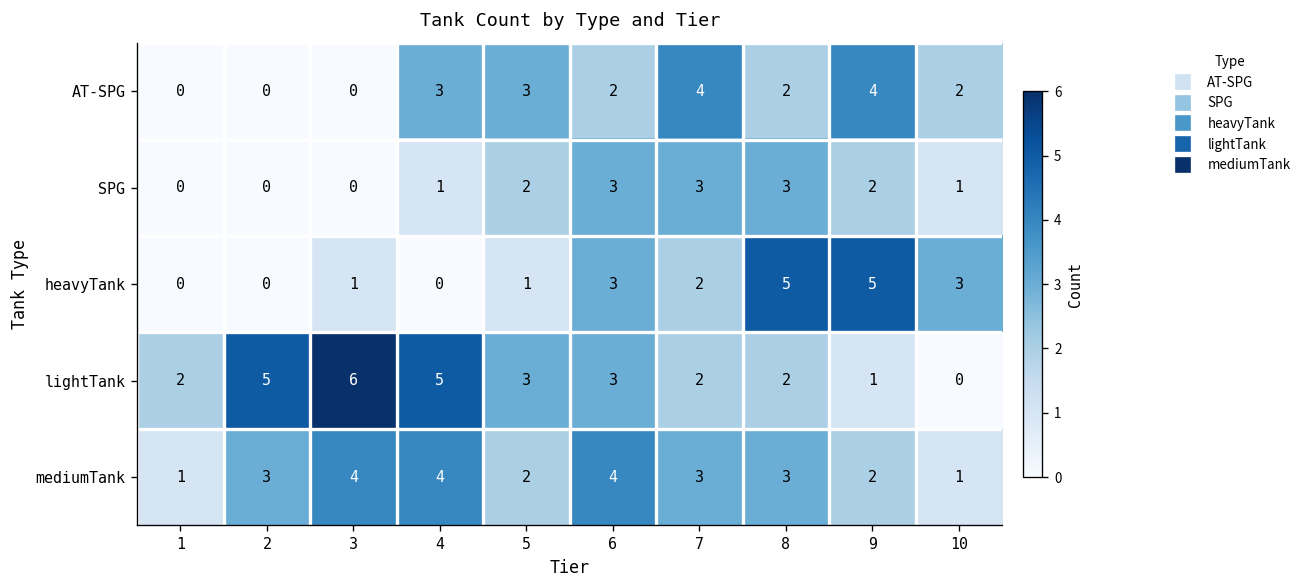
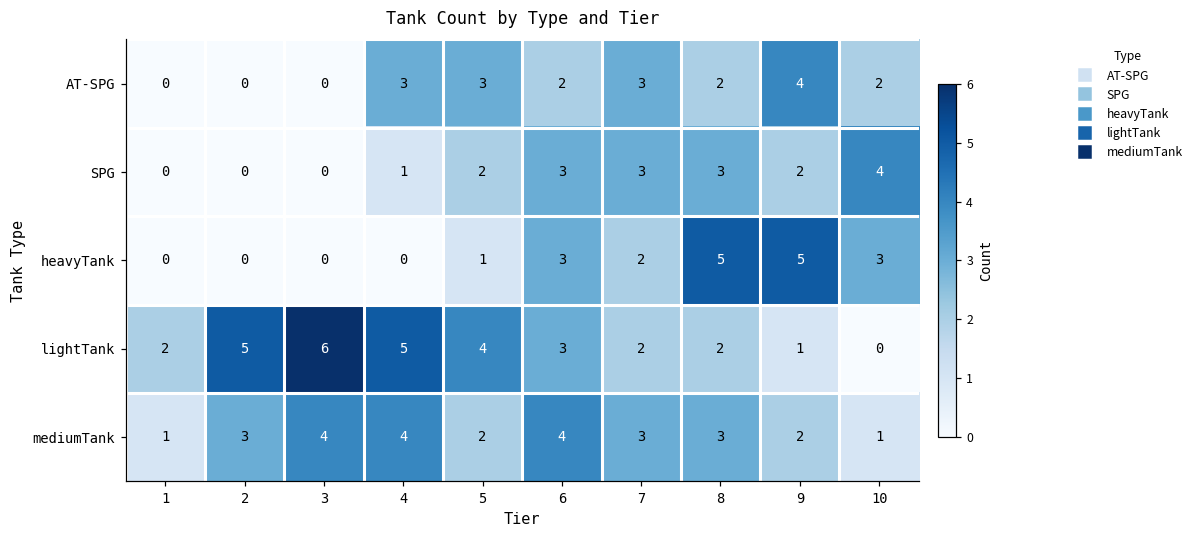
  {
    "AT-SPG": {
      "1": 0,
      "2": 0,
      "3": 0,
      "4": 3,
      "5": 3,
      "6": 2,
-     "7": 4,
+     "7": 3,
      "8": 2,
      "9": 4,
      "10": 2
    },
    "SPG": {
      "1": 0,
      "2": 0,
      "3": 0,
      "4": 1,
      "5": 2,
      "6": 3,
      "7": 3,
      "8": 3,
      "9": 2,
-     "10": 1
+     "10": 4
    },
    "heavyTank": {
      "1": 0,
      "2": 0,
-     "3": 1,
+     "3": 0,
      "4": 0,
      "5": 1,
      "6": 3,
      "7": 2,
      "8": 5,
      "9": 5,
      "10": 3
    },
    "lightTank": {
      "1": 2,
      "2": 5,
      "3": 6,
      "4": 5,
-     "5": 3,
+     "5": 4,
      "6": 3,
      "7": 2,
      "8": 2,
      "9": 1,
      "10": 0
    },
    "mediumTank": {
      "1": 1,
      "2": 3,
      "3": 4,
      "4": 4,
      "5": 2,
      "6": 4,
      "7": 3,
      "8": 3,
      "9": 2,
      "10": 1
    }
  }
